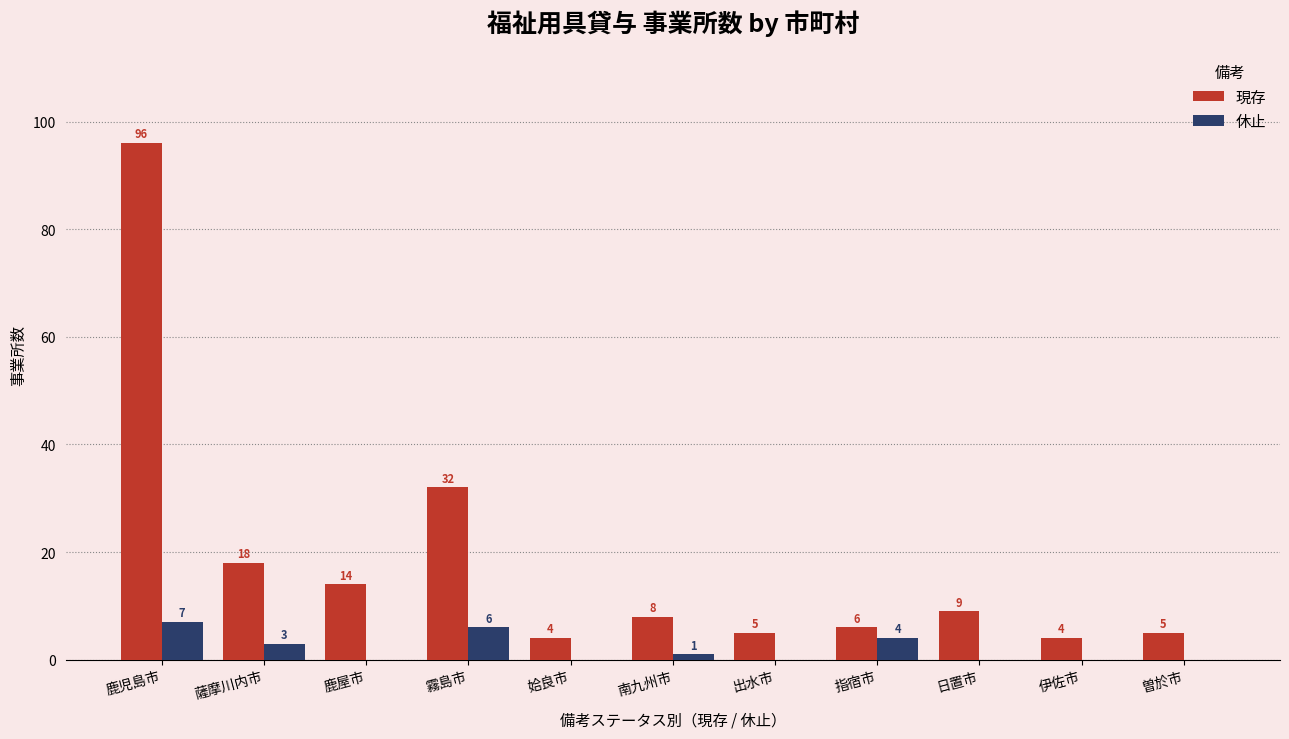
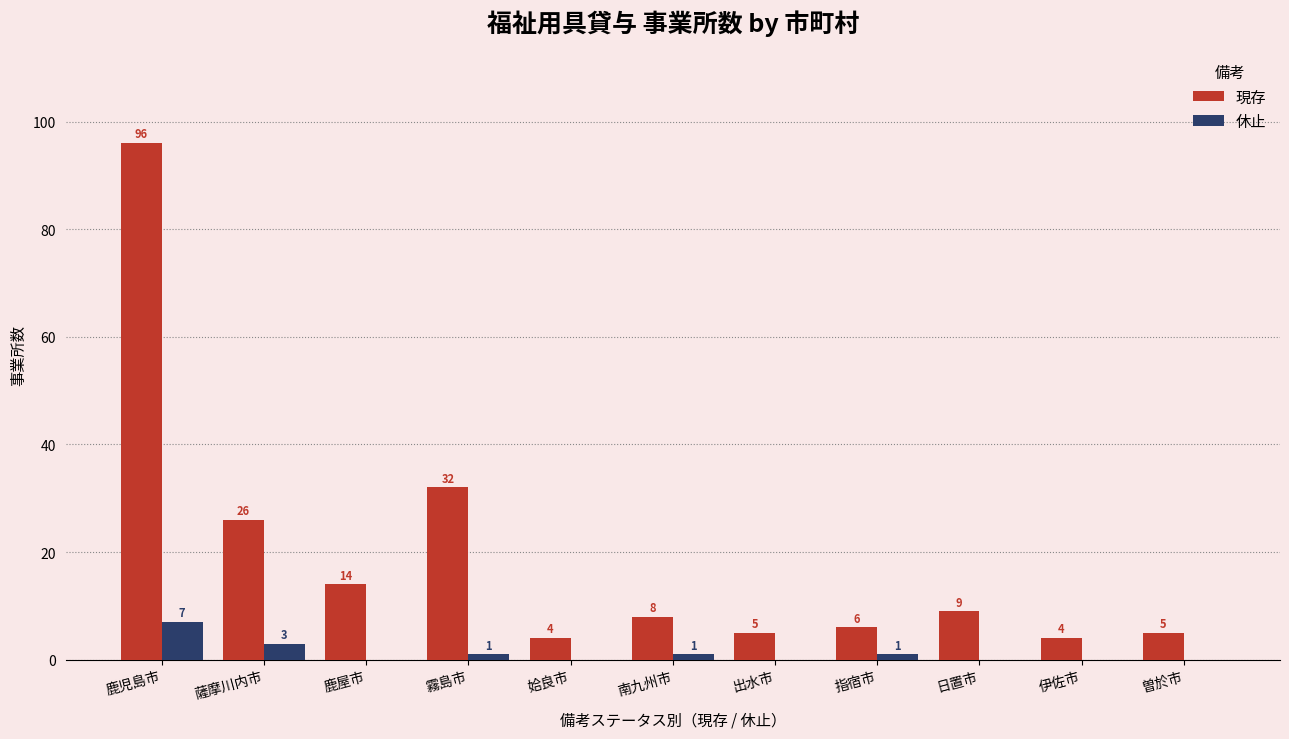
  {
    "現存": {
      "鹿児島市": 96,
-     "薩摩川内市": 18,
+     "薩摩川内市": 26,
      "鹿屋市": 14,
      "霧島市": 32,
      "姶良市": 4,
      "南九州市": 8,
      "出水市": 5,
      "指宿市": 6,
      "日置市": 9,
      "伊佐市": 4,
      "曽於市": 5
    },
    "休止": {
      "鹿児島市": 7,
      "薩摩川内市": 3,
-     "霧島市": 6,
+     "霧島市": 1,
      "南九州市": 1,
-     "指宿市": 4
+     "指宿市": 1
    }
  }
